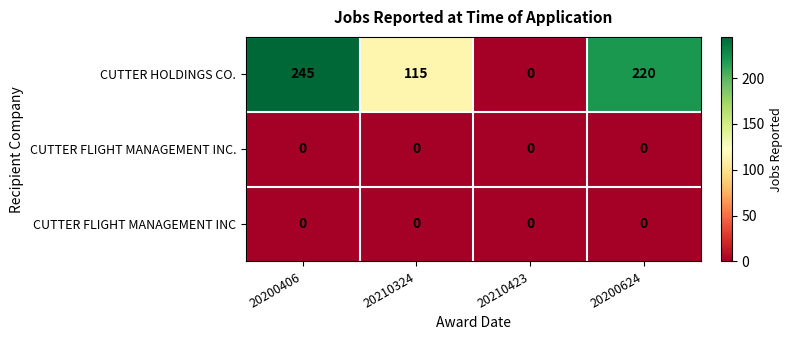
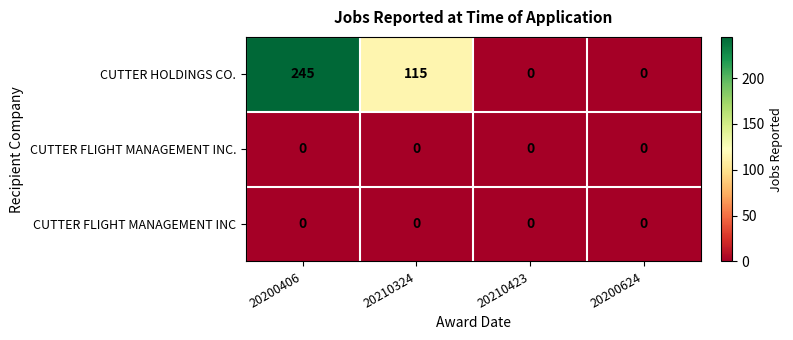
  {
    "CUTTER HOLDINGS CO.": {
      "20200406": 245,
      "20210324": 115,
      "20210423": 0,
-     "20200624": 220
+     "20200624": 0
    },
    "CUTTER FLIGHT MANAGEMENT INC.": {
      "20200406": 0,
      "20210324": 0,
      "20210423": 0,
      "20200624": 0
    },
    "CUTTER FLIGHT MANAGEMENT INC": {
      "20200406": 0,
      "20210324": 0,
      "20210423": 0,
      "20200624": 0
    }
  }
